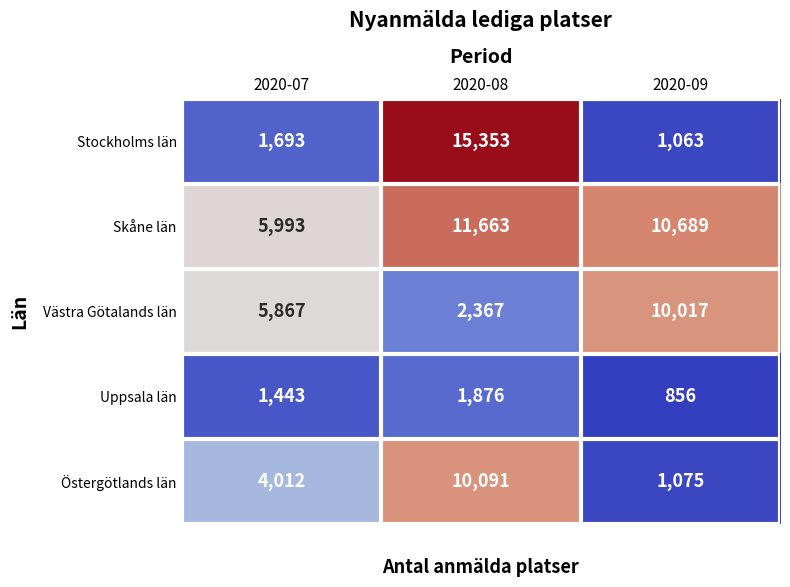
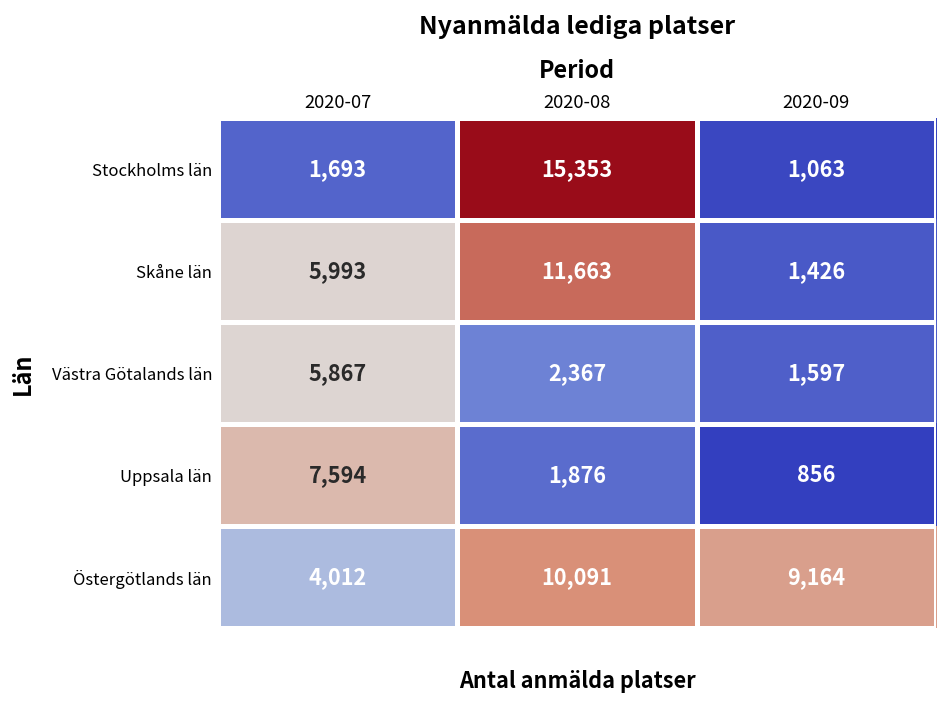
  {
    "Stockholms län": {
      "2020-07": "1,693",
      "2020-08": "15,353",
      "2020-09": "1,063"
    },
    "Skåne län": {
      "2020-07": "5,993",
      "2020-08": "11,663",
-     "2020-09": "10,689"
+     "2020-09": "1,426"
    },
    "Västra Götalands län": {
      "2020-07": "5,867",
      "2020-08": "2,367",
-     "2020-09": "10,017"
+     "2020-09": "1,597"
    },
    "Uppsala län": {
-     "2020-07": "1,443",
+     "2020-07": "7,594",
      "2020-08": "1,876",
      "2020-09": "856"
    },
    "Östergötlands län": {
      "2020-07": "4,012",
      "2020-08": "10,091",
-     "2020-09": "1,075"
+     "2020-09": "9,164"
    }
  }
